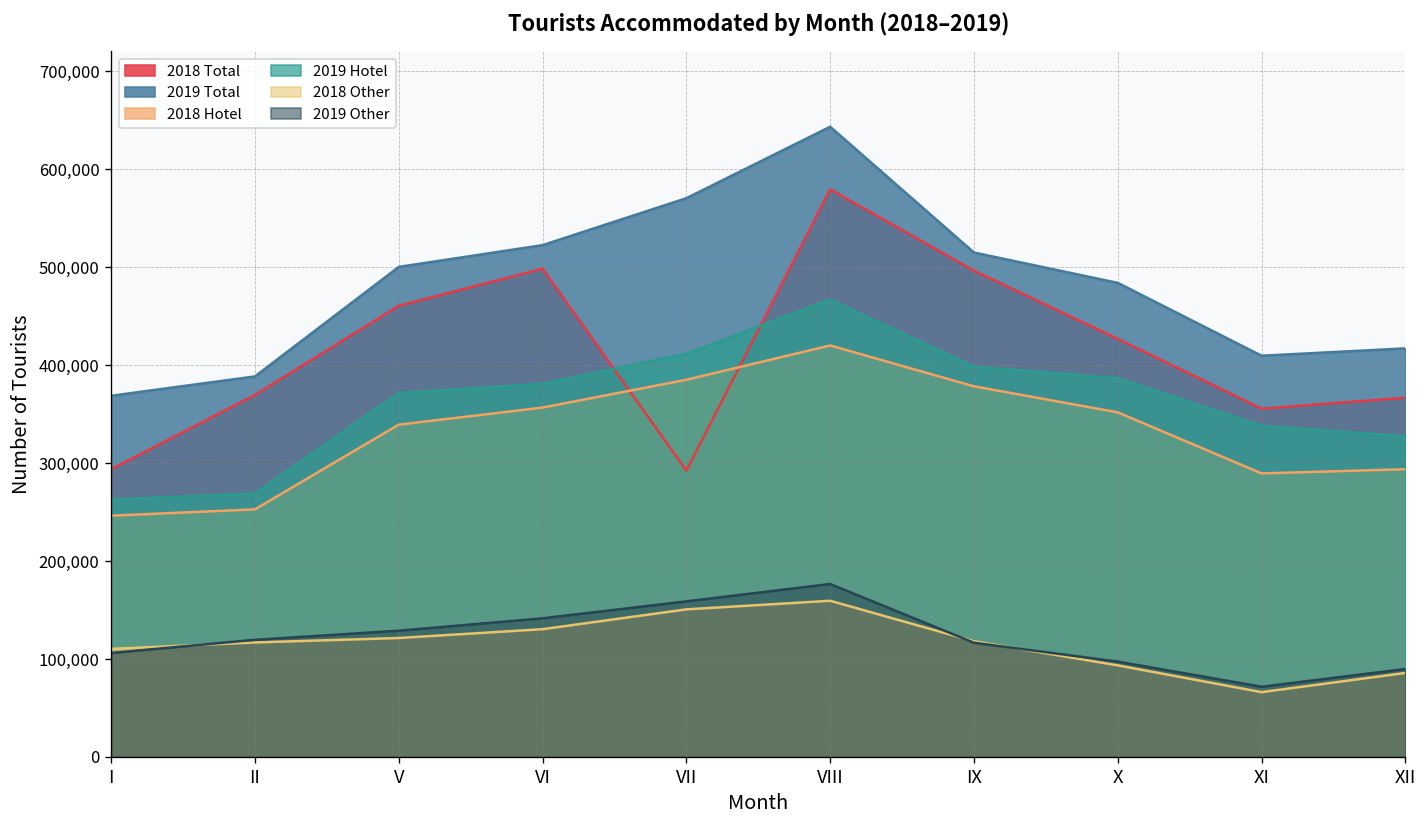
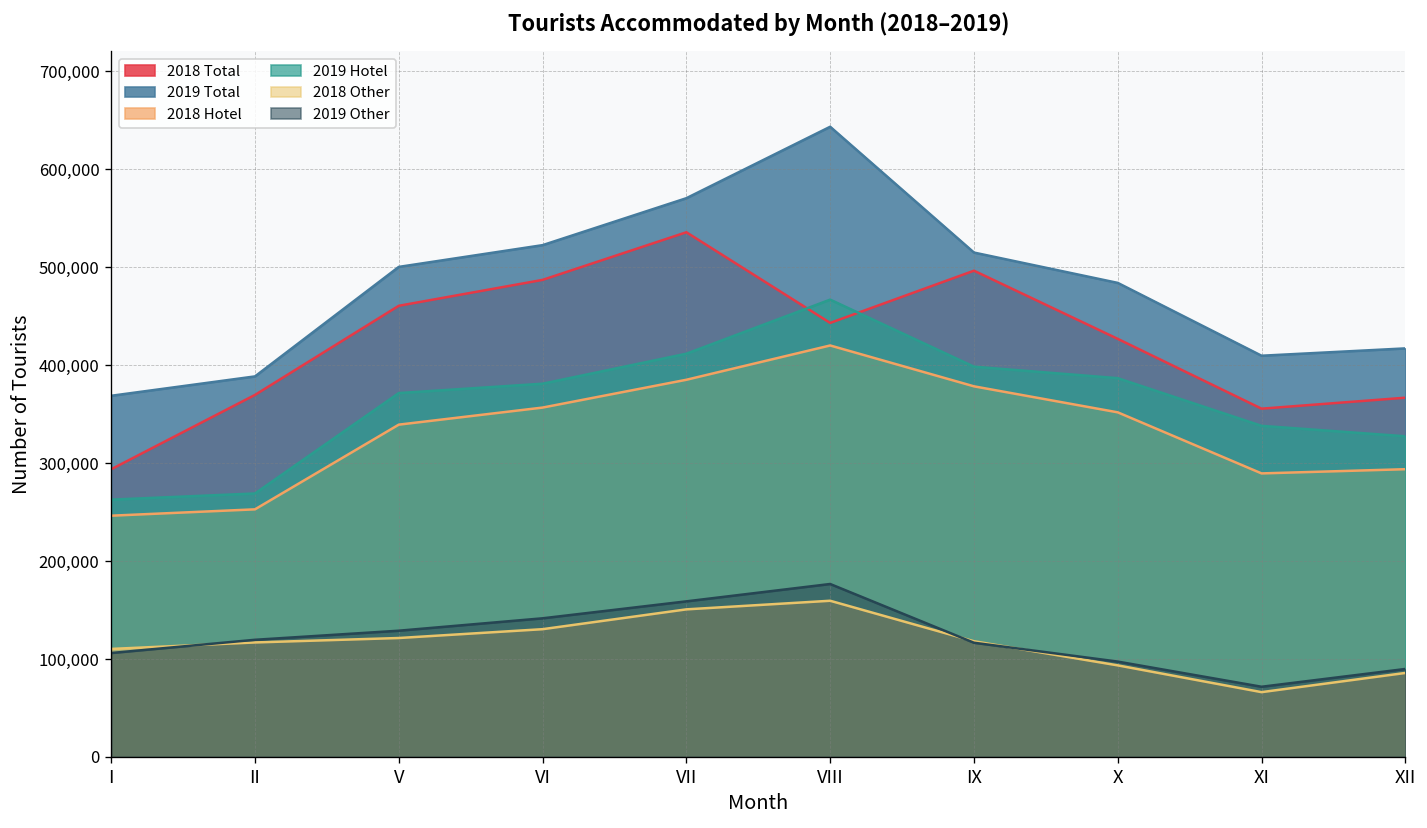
  {
    "2018 Total": {
      "I": "290,000",
      "II": "370,000",
      "V": "460,000",
-     "VI": "500,000",
-     "VII": "290,000",
-     "VIII": "580,000",
+     "VI": "490,000",
+     "VII": "540,000",
+     "VIII": "440,000",
      "IX": "500,000",
      "X": "430,000",
      "XI": "360,000",
      "XII": "370,000"
    }
  }
